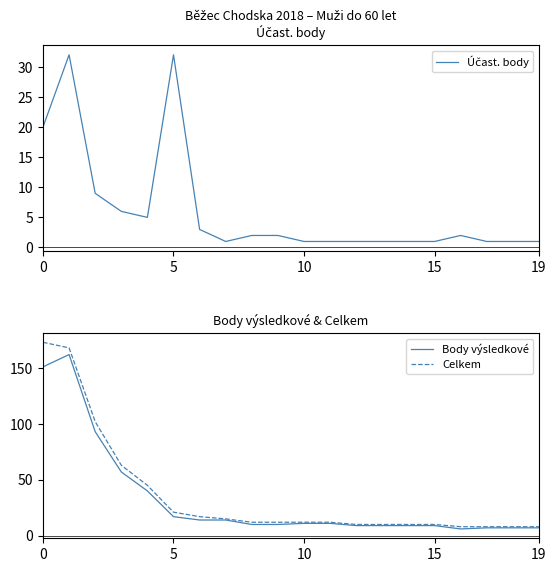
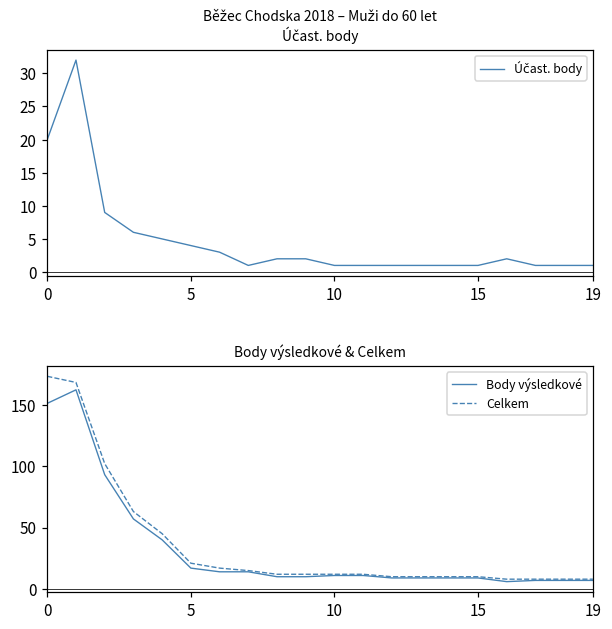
  {
    "Běžec Chodska 2018 – Muži do 60 let Účast. body": {
      "0": 20,
-     "5": 32,
+     "5": 4,
      "10": 1,
      "15": 1,
      "19": 1
    }
  }
